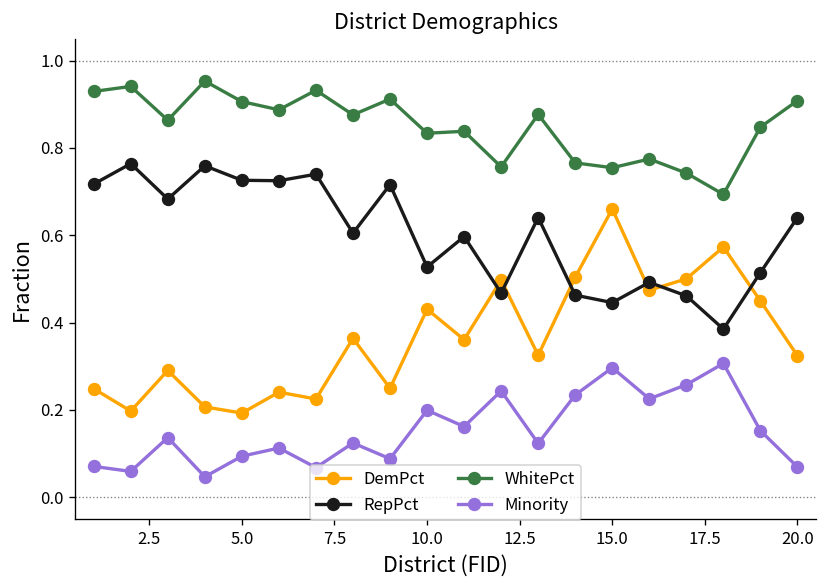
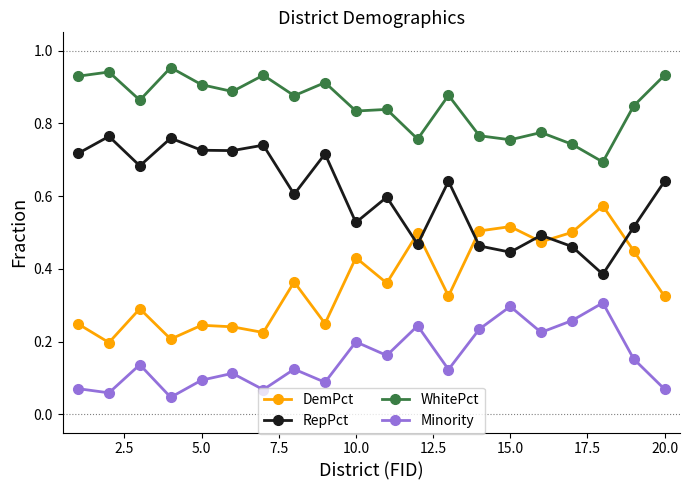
  {
    "DemPct": {
-     "5.0": 0.19,
+     "5.0": 0.24,
      "10.0": 0.43,
-     "15.0": 0.66,
+     "15.0": 0.52,
      "20.0": 0.32
    },
    "RepPct": {
      "5.0": 0.73,
      "10.0": 0.53,
      "15.0": 0.45,
      "20.0": 0.64
    },
    "WhitePct": {
      "5.0": 0.91,
      "10.0": 0.83,
      "15.0": 0.75,
-     "20.0": 0.91
+     "20.0": 0.93
    },
    "Minority": {
      "5.0": 0.09,
      "10.0": 0.20,
      "15.0": 0.30,
      "20.0": 0.07
    }
  }
